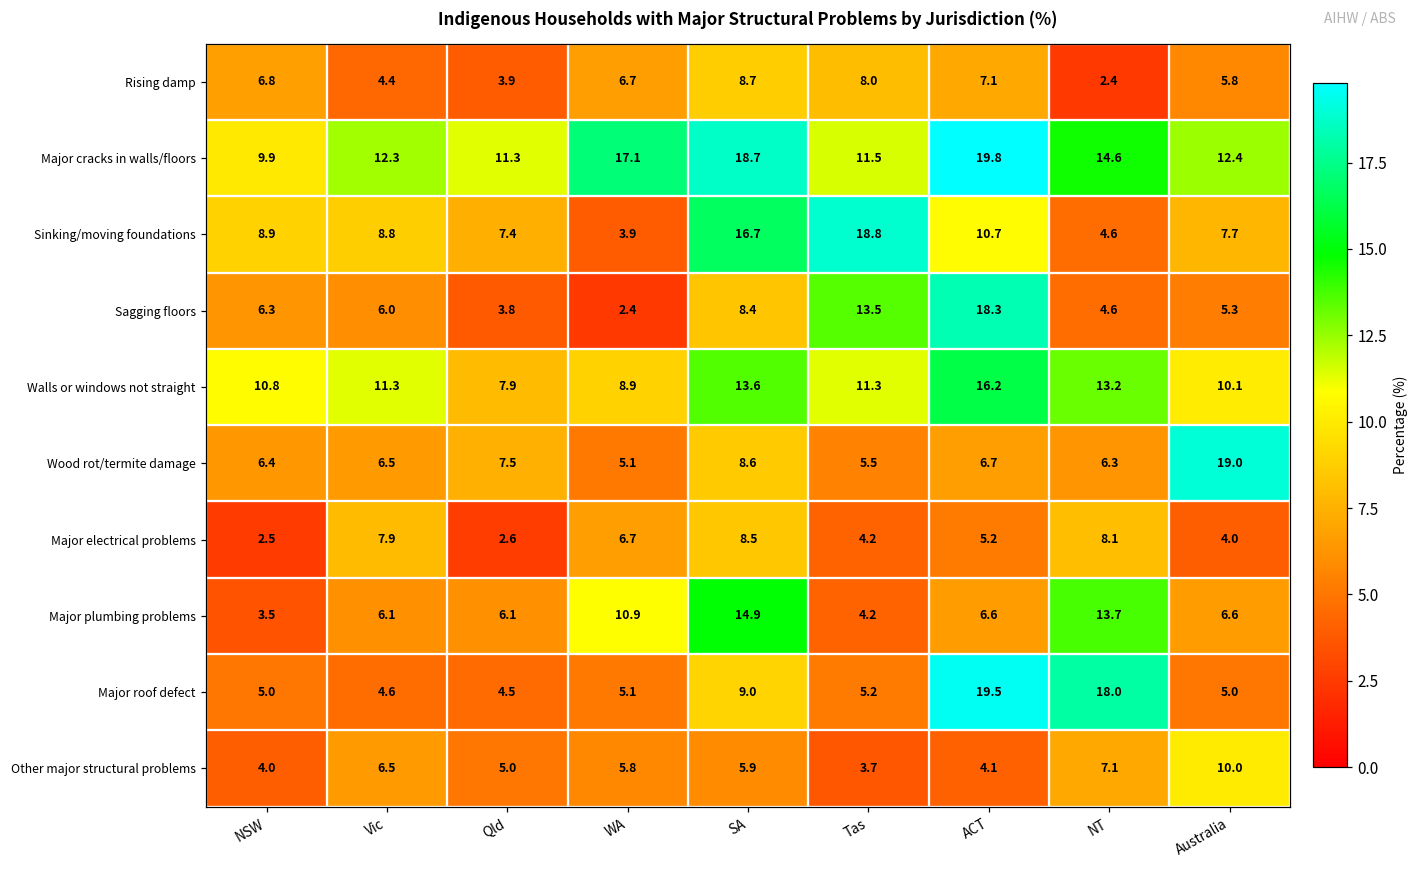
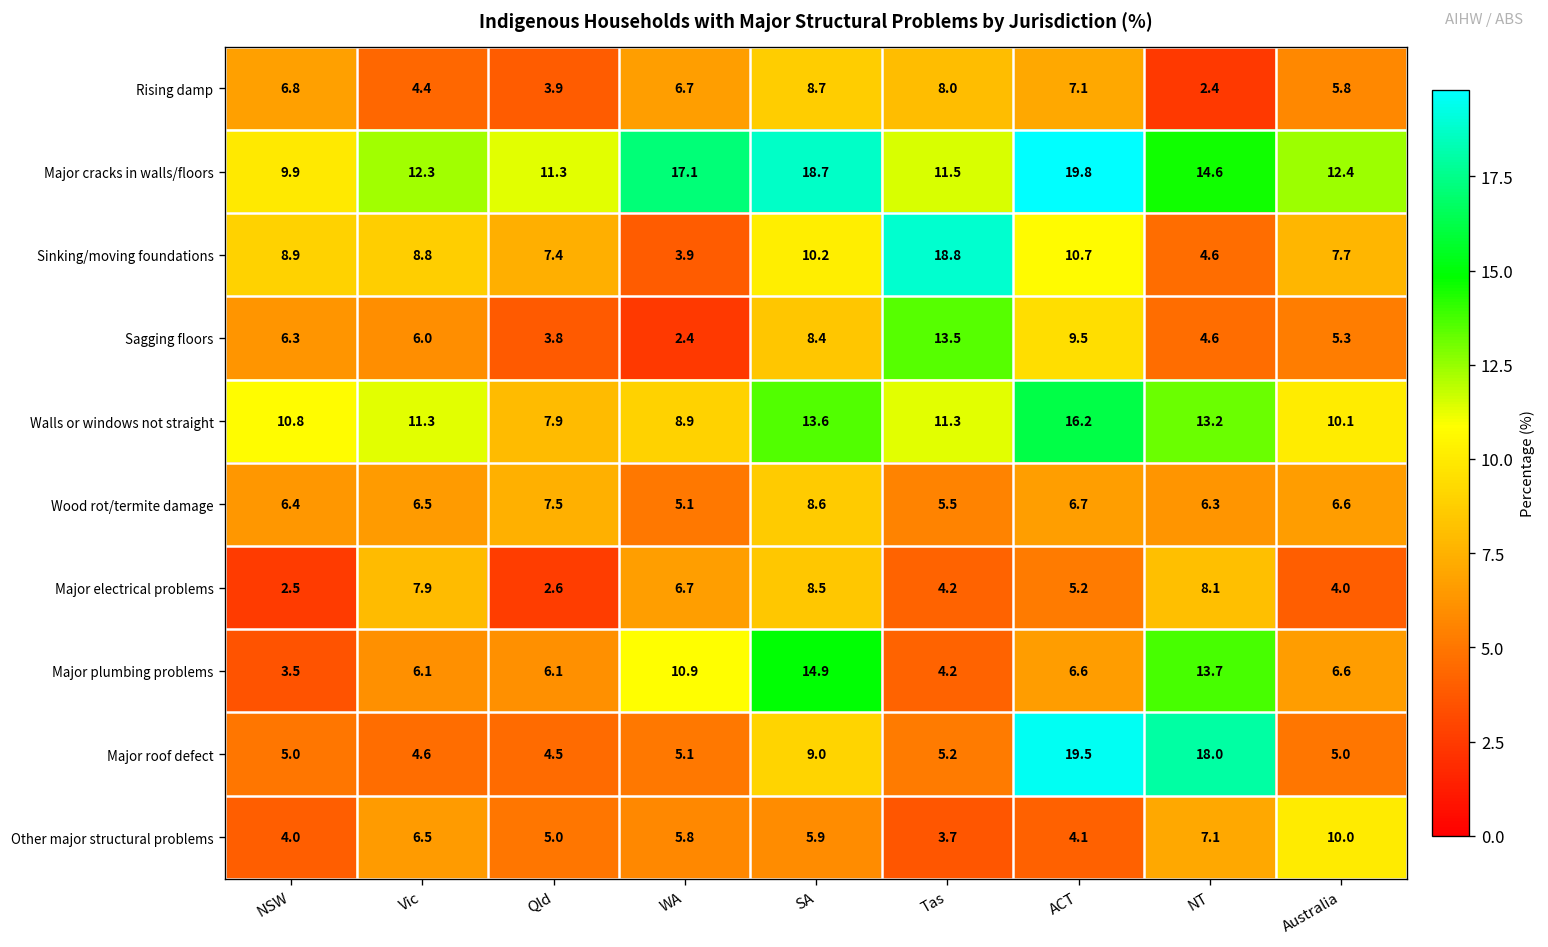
  {
    "Rising damp": {
      "NSW": 6.8,
      "Vic": 4.4,
      "Qld": 3.9,
      "WA": 6.7,
      "SA": 8.7,
      "Tas": 8.0,
      "ACT": 7.1,
      "NT": 2.4,
      "Australia": 5.8
    },
    "Major cracks in walls/floors": {
      "NSW": 9.9,
      "Vic": 12.3,
      "Qld": 11.3,
      "WA": 17.1,
      "SA": 18.7,
      "Tas": 11.5,
      "ACT": 19.8,
      "NT": 14.6,
      "Australia": 12.4
    },
    "Sinking/moving foundations": {
      "NSW": 8.9,
      "Vic": 8.8,
      "Qld": 7.4,
      "WA": 3.9,
-     "SA": 16.7,
+     "SA": 10.2,
      "Tas": 18.8,
      "ACT": 10.7,
      "NT": 4.6,
      "Australia": 7.7
    },
    "Sagging floors": {
      "NSW": 6.3,
      "Vic": 6.0,
      "Qld": 3.8,
      "WA": 2.4,
      "SA": 8.4,
      "Tas": 13.5,
-     "ACT": 18.3,
+     "ACT": 9.5,
      "NT": 4.6,
      "Australia": 5.3
    },
    "Walls or windows not straight": {
      "NSW": 10.8,
      "Vic": 11.3,
      "Qld": 7.9,
      "WA": 8.9,
      "SA": 13.6,
      "Tas": 11.3,
      "ACT": 16.2,
      "NT": 13.2,
      "Australia": 10.1
    },
    "Wood rot/termite damage": {
      "NSW": 6.4,
      "Vic": 6.5,
      "Qld": 7.5,
      "WA": 5.1,
      "SA": 8.6,
      "Tas": 5.5,
      "ACT": 6.7,
      "NT": 6.3,
-     "Australia": 19.0
+     "Australia": 6.6
    },
    "Major electrical problems": {
      "NSW": 2.5,
      "Vic": 7.9,
      "Qld": 2.6,
      "WA": 6.7,
      "SA": 8.5,
      "Tas": 4.2,
      "ACT": 5.2,
      "NT": 8.1,
      "Australia": 4.0
    },
    "Major plumbing problems": {
      "NSW": 3.5,
      "Vic": 6.1,
      "Qld": 6.1,
      "WA": 10.9,
      "SA": 14.9,
      "Tas": 4.2,
      "ACT": 6.6,
      "NT": 13.7,
      "Australia": 6.6
    },
    "Major roof defect": {
      "NSW": 5.0,
      "Vic": 4.6,
      "Qld": 4.5,
      "WA": 5.1,
      "SA": 9.0,
      "Tas": 5.2,
      "ACT": 19.5,
      "NT": 18.0,
      "Australia": 5.0
    },
    "Other major structural problems": {
      "NSW": 4.0,
      "Vic": 6.5,
      "Qld": 5.0,
      "WA": 5.8,
      "SA": 5.9,
      "Tas": 3.7,
      "ACT": 4.1,
      "NT": 7.1,
      "Australia": 10.0
    }
  }
